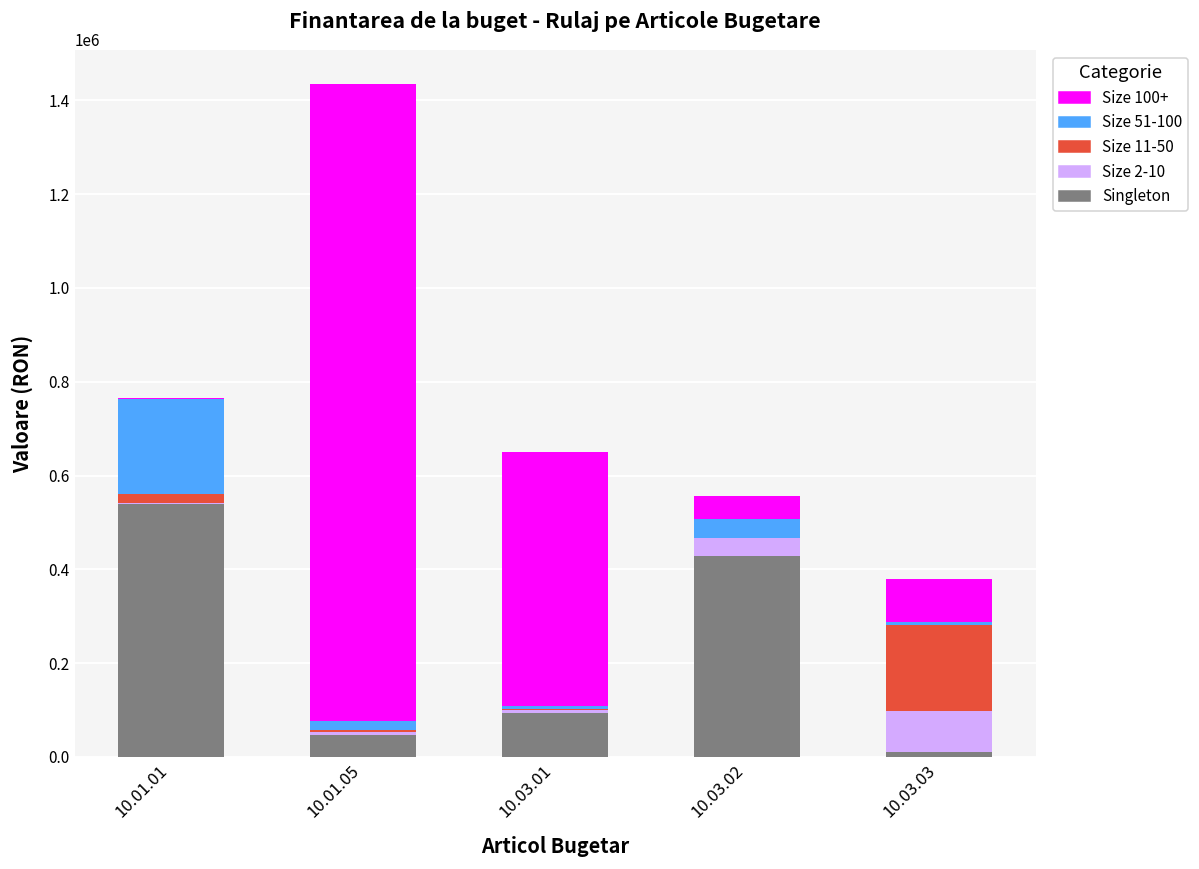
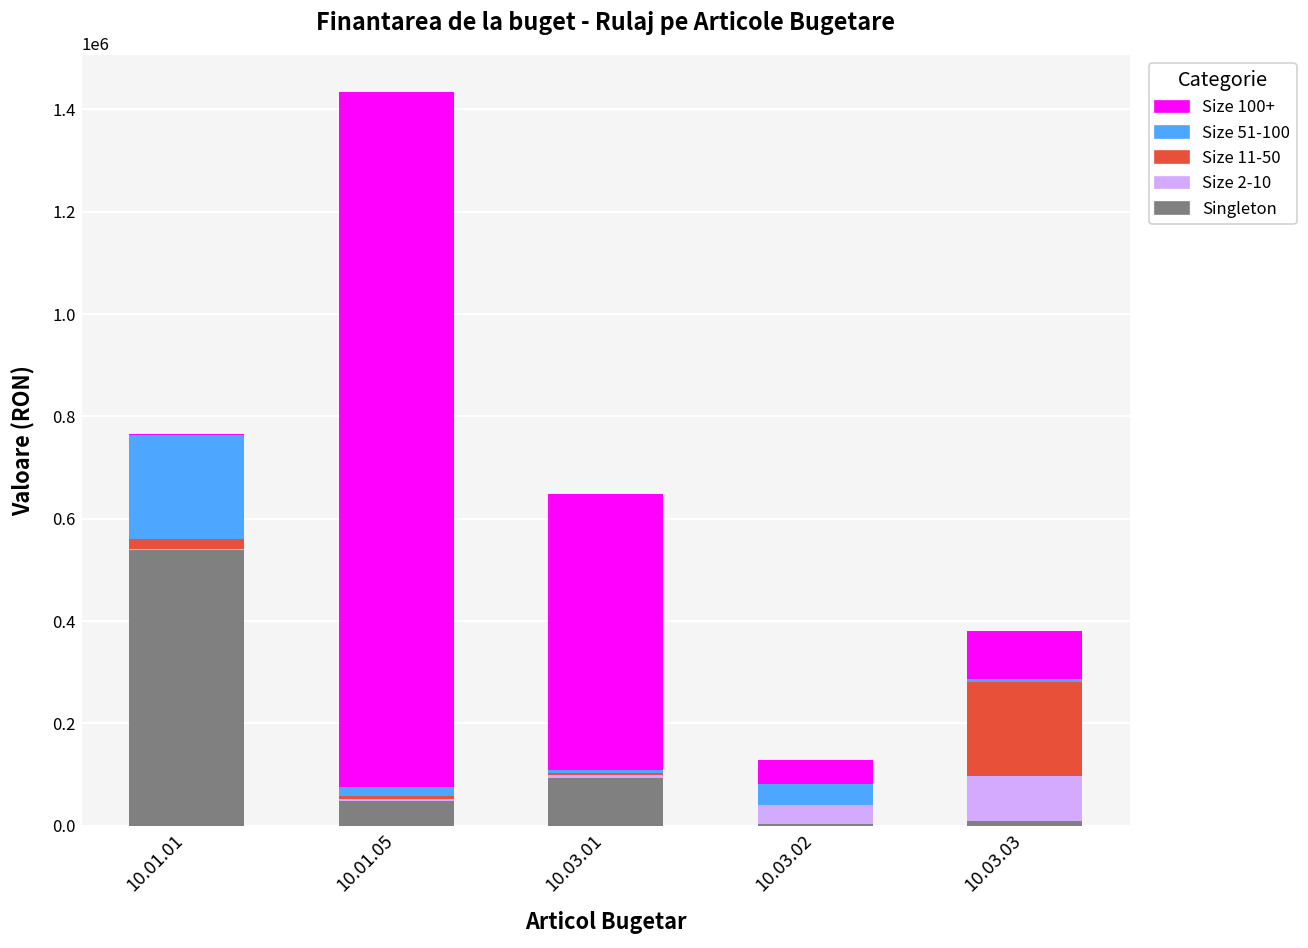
  {
    "Singleton": {
      "10.01.01": 540000,
      "10.01.05": 50000,
      "10.03.01": 90000,
-     "10.03.02": 430000,
+     "10.03.02": 0,
      "10.03.03": 10000
    },
    "Size 2-10": {
      "10.03.01": 10000,
      "10.03.02": 40000,
      "10.03.03": 90000
    },
    "Size 11-50": {
      "10.01.01": 20000,
      "10.03.03": 180000
    },
    "Size 51-100": {
      "10.01.01": 200000,
      "10.01.05": 20000,
      "10.03.01": 10000,
      "10.03.02": 40000,
      "10.03.03": 10000
    },
    "Size 100+": {
      "10.01.05": 1360000,
      "10.03.01": 540000,
      "10.03.02": 50000,
      "10.03.03": 90000
    }
  }
